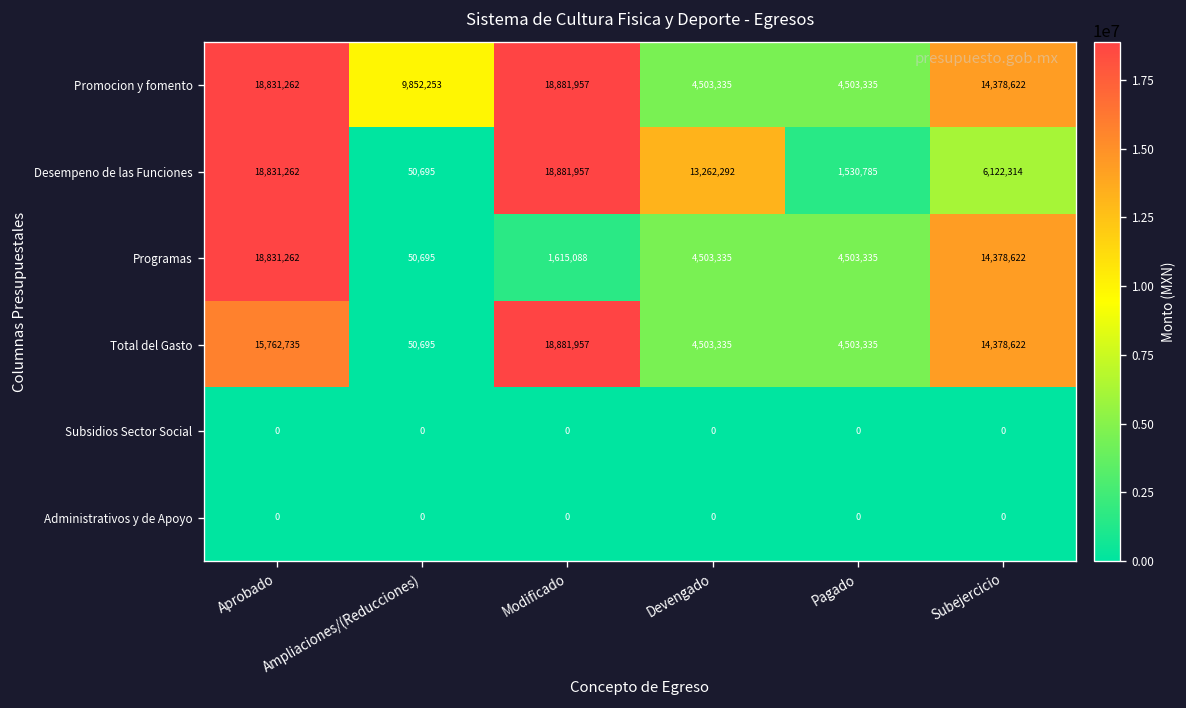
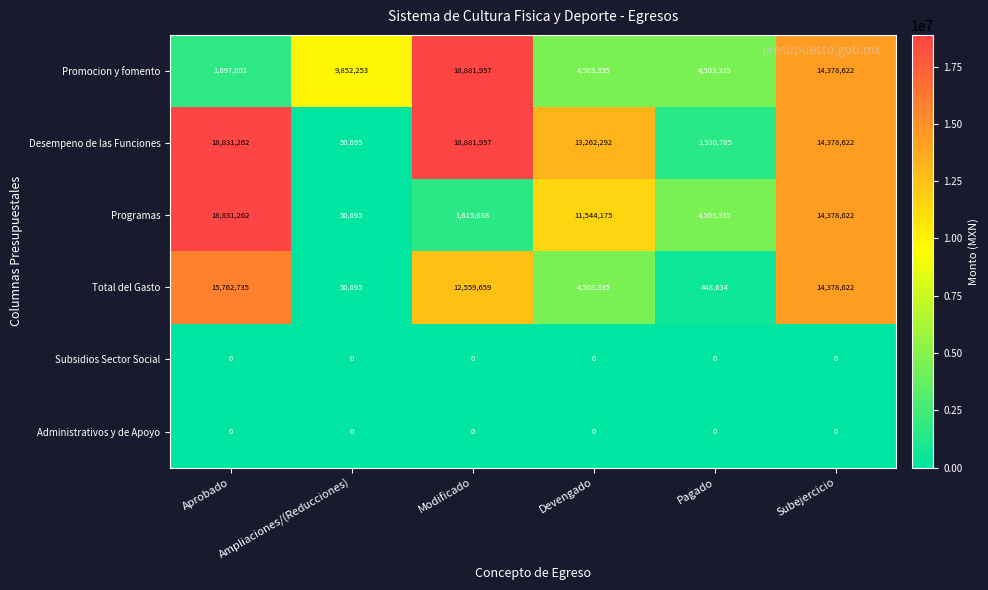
  {
    "Promocion y fomento": {
-     "Aprobado": "18,831,262",
+     "Aprobado": "1,697,801",
      "Ampliaciones/(Reducciones)": "9,852,253",
      "Modificado": "18,881,957",
      "Devengado": "4,503,335",
      "Pagado": "4,503,335"
    },
    "Desempeno de las Funciones": {
      "Aprobado": "18,831,262",
      "Ampliaciones/(Reducciones)": "50,695",
      "Modificado": "18,881,957",
      "Devengado": "13,262,292",
      "Pagado": "1,530,785",
-     "Subejercicio": "6,122,314"
+     "Subejercicio": "14,378,622"
    },
    "Programas": {
      "Aprobado": "18,831,262",
      "Ampliaciones/(Reducciones)": "50,695",
      "Modificado": "1,615,088",
-     "Devengado": "4,503,335",
+     "Devengado": "11,544,175",
      "Pagado": "4,503,335",
      "Subejercicio": "14,378,622"
    },
    "Total del Gasto": {
      "Aprobado": "15,762,735",
      "Ampliaciones/(Reducciones)": "50,695",
-     "Modificado": "18,881,957",
+     "Modificado": "12,559,659",
      "Devengado": "4,503,335",
-     "Pagado": "4,503,335",
+     "Pagado": "448,634",
      "Subejercicio": "14,378,622"
    },
    "Subsidios Sector Social": {
      "Aprobado": "0",
      "Ampliaciones/(Reducciones)": "0",
      "Modificado": "0",
      "Devengado": "0",
      "Pagado": "0",
      "Subejercicio": "0"
    },
    "Administrativos y de Apoyo": {
      "Aprobado": "0",
      "Ampliaciones/(Reducciones)": "0",
      "Modificado": "0",
      "Devengado": "0",
      "Pagado": "0",
      "Subejercicio": "0"
    }
  }
